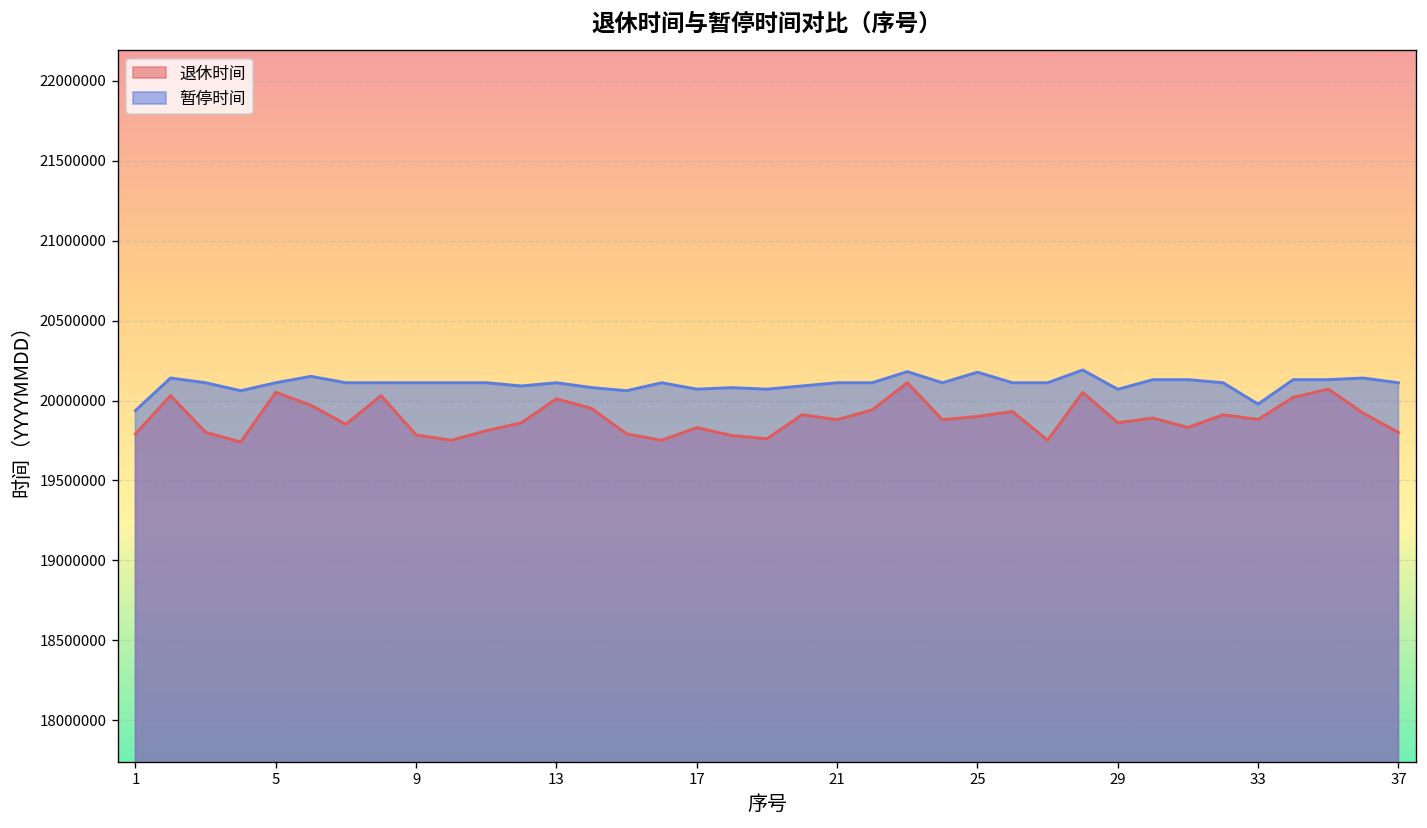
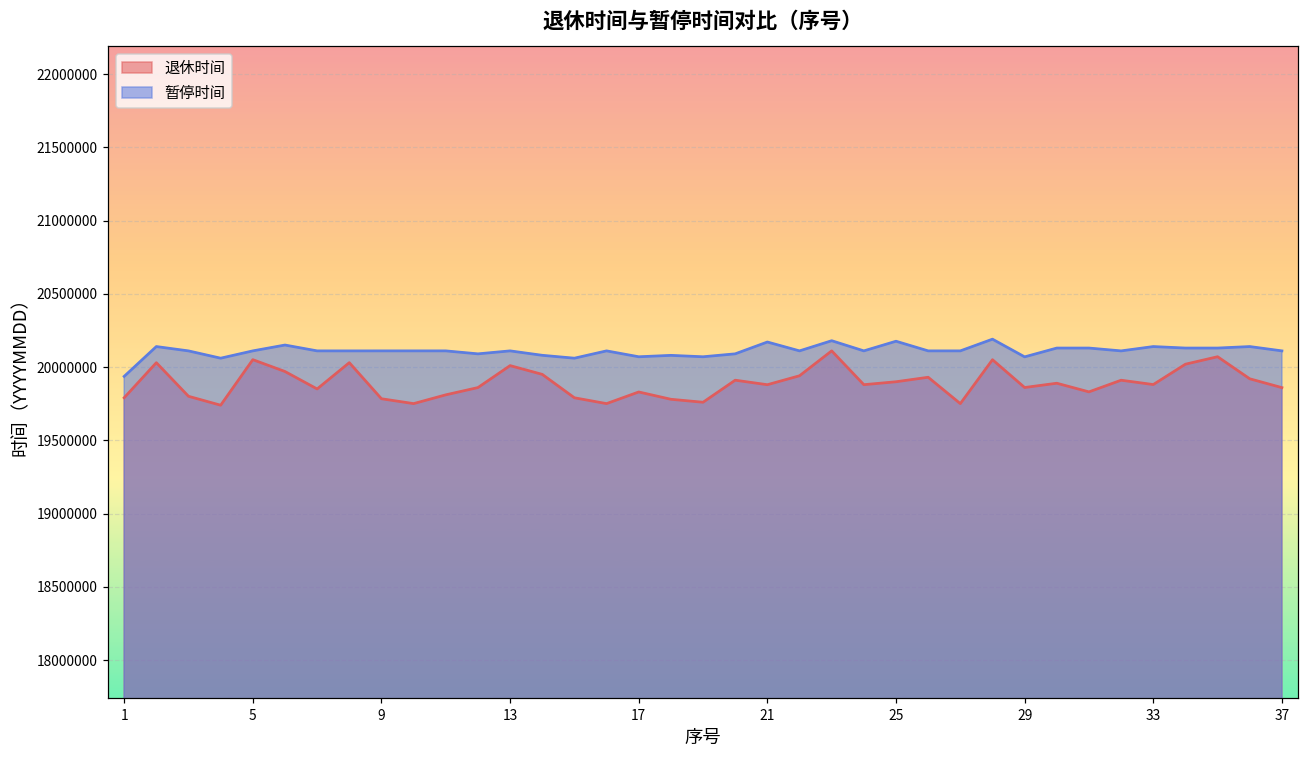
  {
    "退休时间": {
      "1": 19790000,
      "5": 20050000,
      "9": 19780000,
      "13": 20010000,
      "17": 19830000,
      "21": 19880000,
      "25": 19900000,
      "29": 19860000,
      "33": 19880000,
-     "37": 19800000
+     "37": 19860000
    },
    "暂停时间": {
      "1": 19940000,
      "5": 20110000,
      "9": 20110000,
      "13": 20110000,
      "17": 20070000,
-     "21": 20110000,
+     "21": 20170000,
      "25": 20180000,
      "29": 20070000,
-     "33": 19980000,
+     "33": 20140000,
      "37": 20110000
    }
  }
